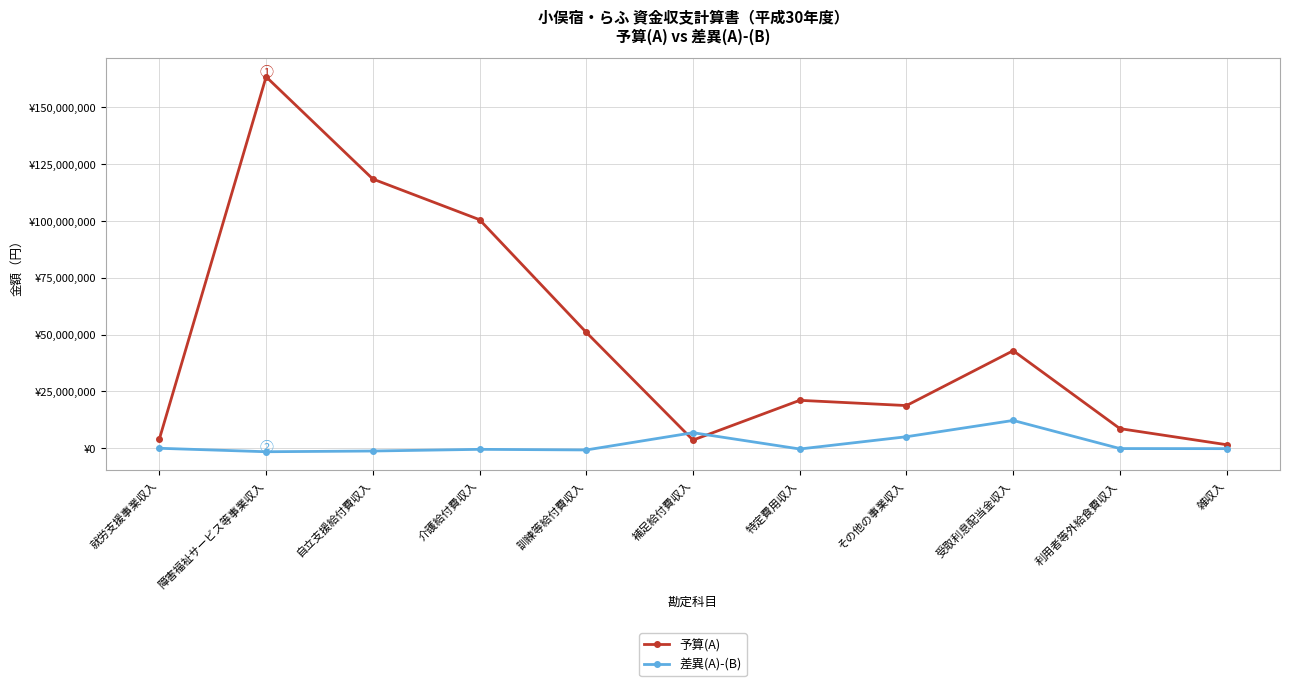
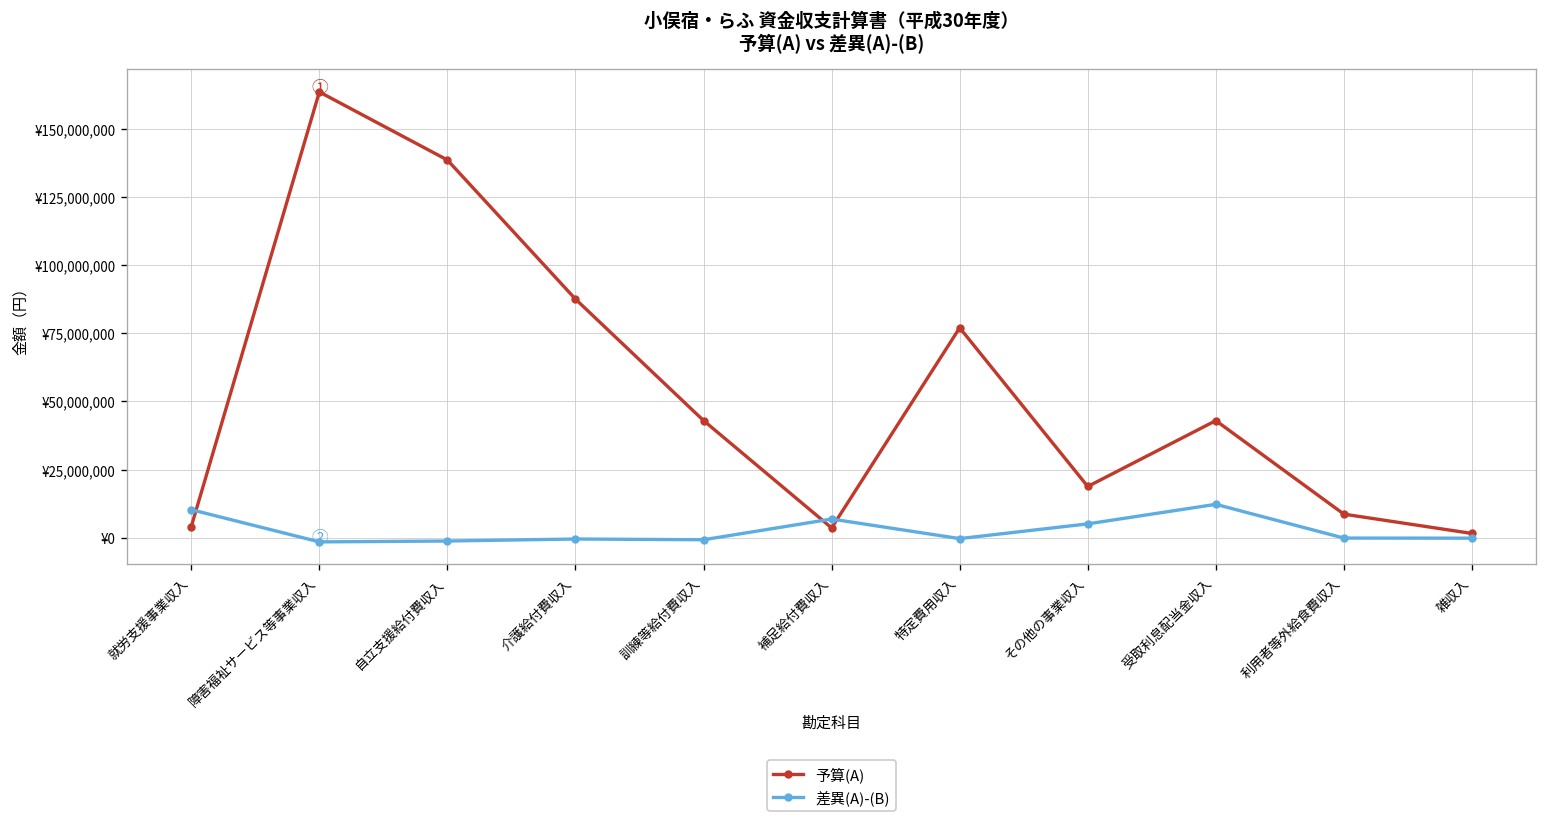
  {
    "予算(A)": {
      "就労支援事業収入": "¥4,000,000",
      "障害福祉サービス等事業収入": "¥163,000,000",
-     "自立支援給付費収入": "¥118,000,000",
-     "介護給付費収入": "¥101,000,000",
-     "訓練等給付費収入": "¥51,000,000",
+     "自立支援給付費収入": "¥139,000,000",
+     "介護給付費収入": "¥88,000,000",
+     "訓練等給付費収入": "¥43,000,000",
      "補足給付費収入": "¥4,000,000",
-     "特定費用収入": "¥21,000,000",
+     "特定費用収入": "¥77,000,000",
      "その他の事業収入": "¥19,000,000",
      "受取利息配当金収入": "¥43,000,000",
      "利用者等外給食費収入": "¥9,000,000",
      "雑収入": "¥2,000,000"
    },
    "差異(A)-(B)": {
-     "就労支援事業収入": "¥0",
+     "就労支援事業収入": "¥10,000,000",
      "障害福祉サービス等事業収入": "¥-2,000,000",
      "自立支援給付費収入": "¥-1,000,000",
      "介護給付費収入": "¥0",
      "訓練等給付費収入": "¥-1,000,000",
      "補足給付費収入": "¥7,000,000",
      "特定費用収入": "¥0",
      "その他の事業収入": "¥5,000,000",
      "受取利息配当金収入": "¥12,000,000",
      "利用者等外給食費収入": "¥0",
      "雑収入": "¥0"
    }
  }
